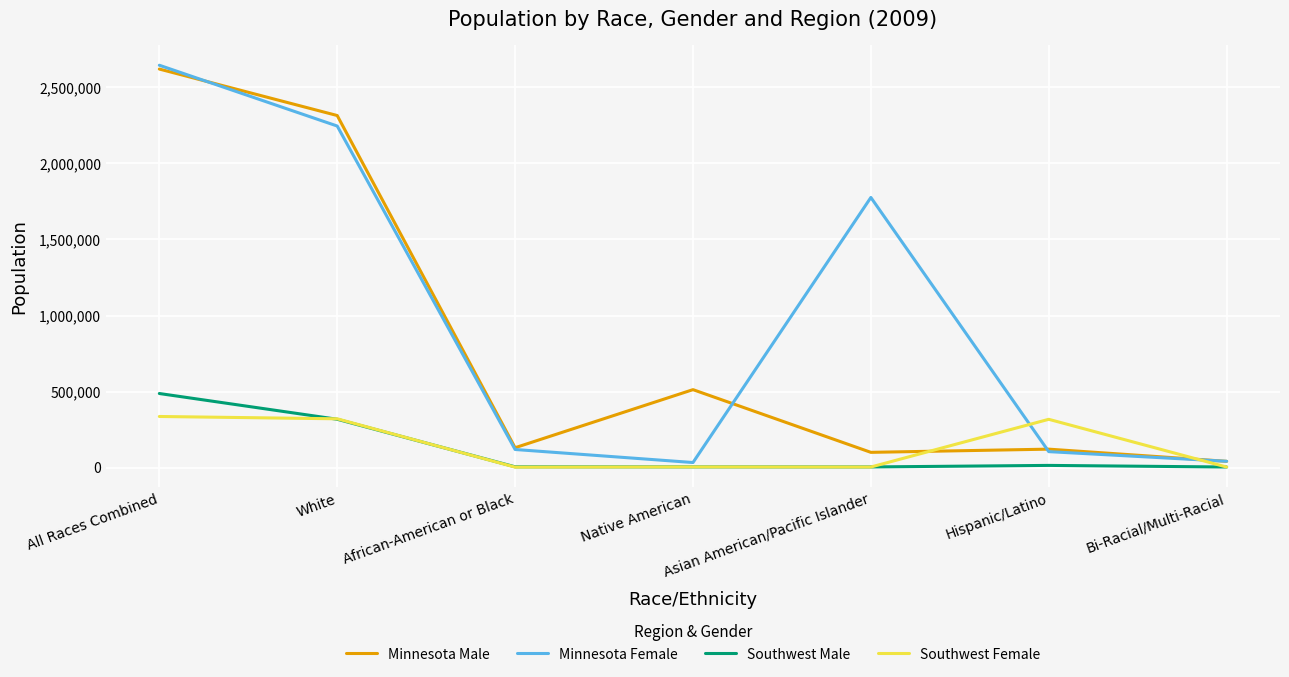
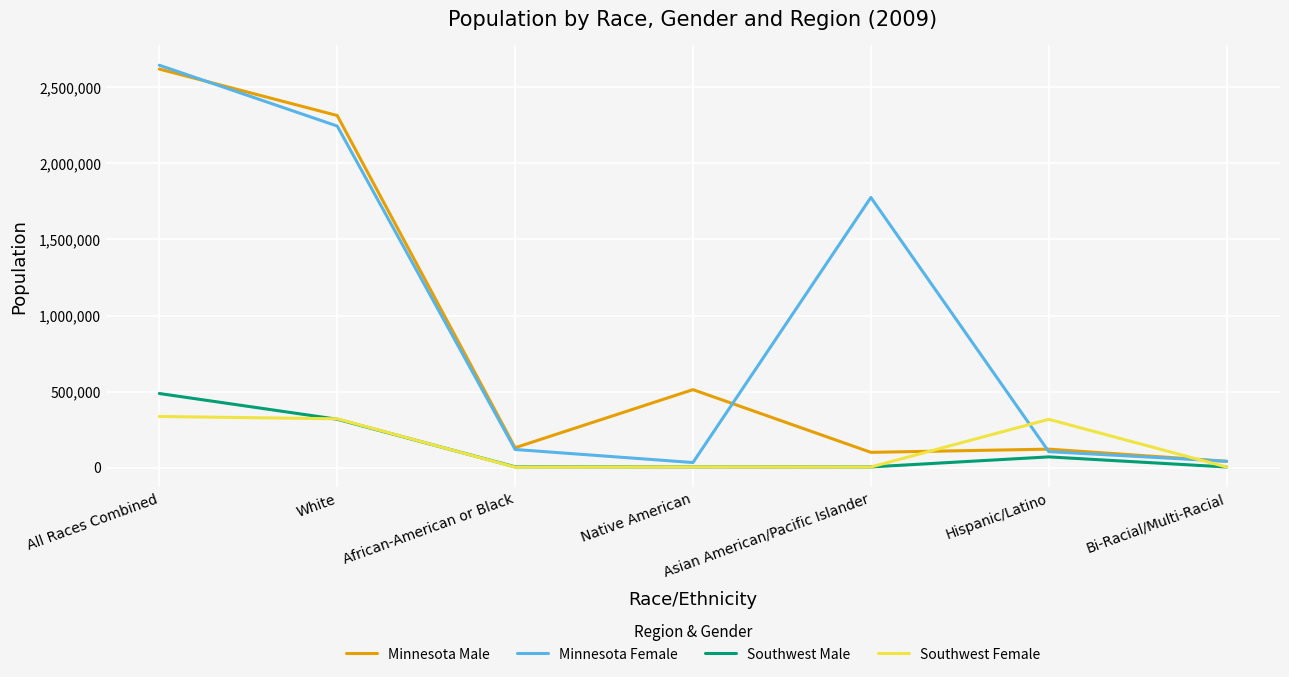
  {
    "Minnesota Male": {
      "All Races Combined": "2,620,000",
      "White": "2,310,000",
      "Native American": "510,000",
      "Asian American/Pacific Islander": "100,000"
    },
    "Minnesota Female": {
      "All Races Combined": "2,650,000",
      "White": "2,250,000",
      "Native American": "30,000",
      "Asian American/Pacific Islander": "1,780,000"
    },
    "Southwest Male": {
      "All Races Combined": "490,000",
-     "Hispanic/Latino": "10,000"
+     "Hispanic/Latino": "70,000"
    },
    "Southwest Female": {
      "All Races Combined": "340,000",
      "Hispanic/Latino": "320,000"
    }
  }
